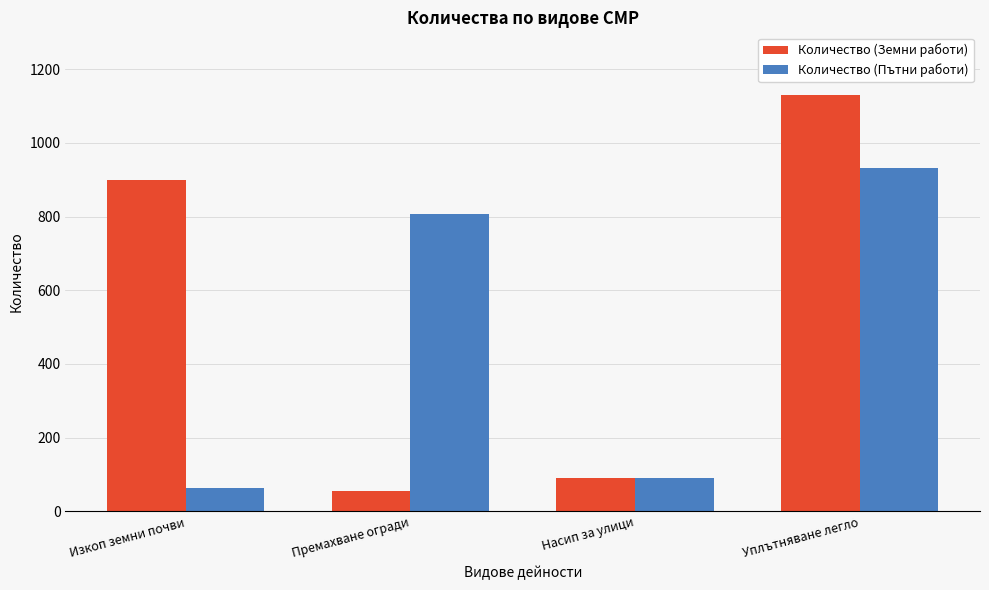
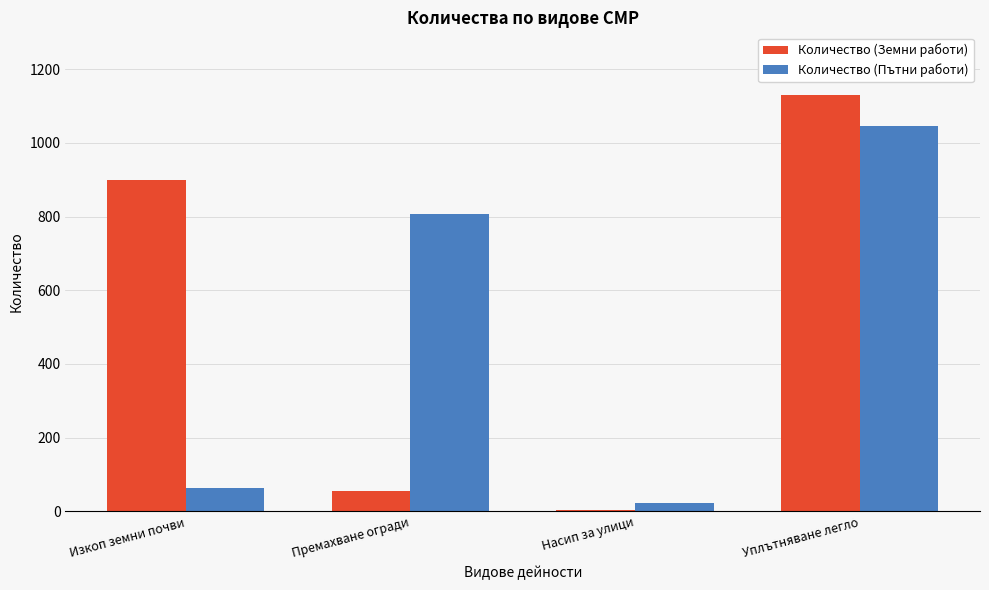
  {
    "Количество (Земни работи)": {
      "Изкоп земни почви": 900,
      "Премахване огради": 60,
-     "Насип за улици": 90,
+     "Насип за улици": 0,
      "Уплътняване легло": 1130
    },
    "Количество (Пътни работи)": {
      "Изкоп земни почви": 60,
      "Премахване огради": 810,
-     "Насип за улици": 90,
-     "Уплътняване легло": 930
+     "Насип за улици": 20,
+     "Уплътняване легло": 1040
    }
  }
